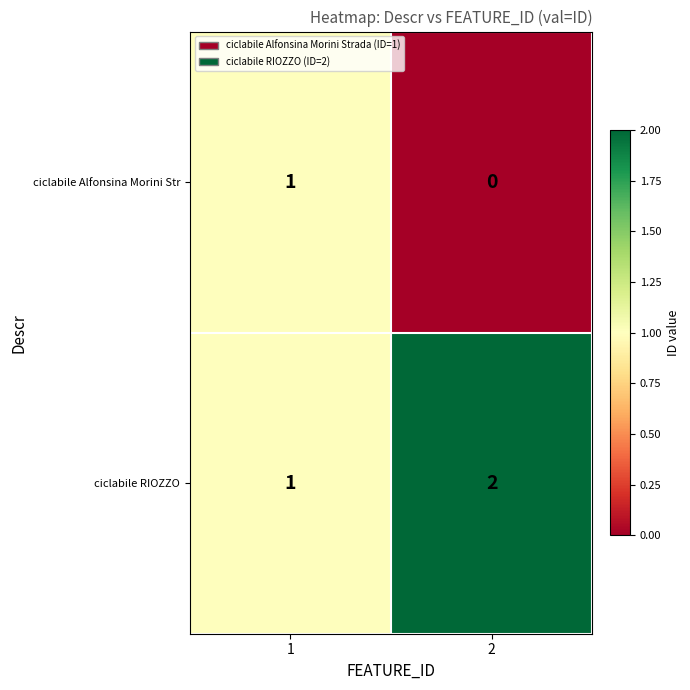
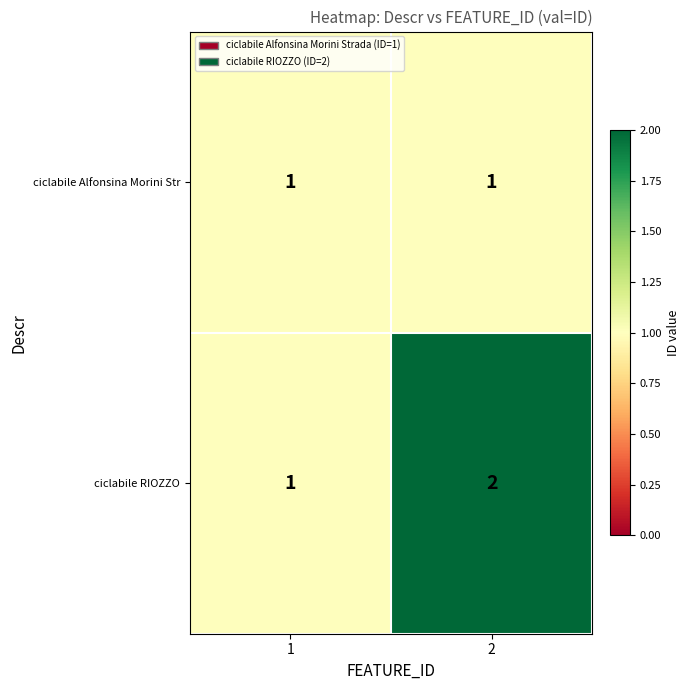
  {
    "ciclabile Alfonsina Morini Str": {
      "1": 1,
-     "2": 0
+     "2": 1
    },
    "ciclabile RIOZZO": {
      "1": 1,
      "2": 2
    }
  }
